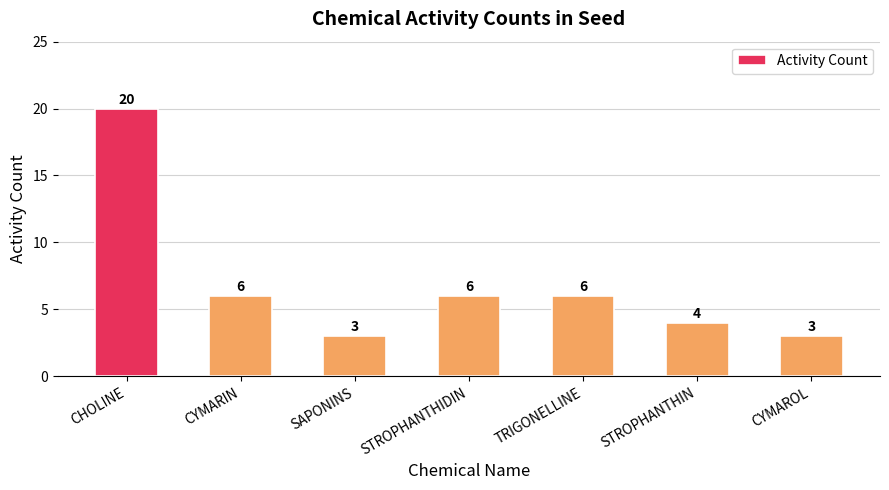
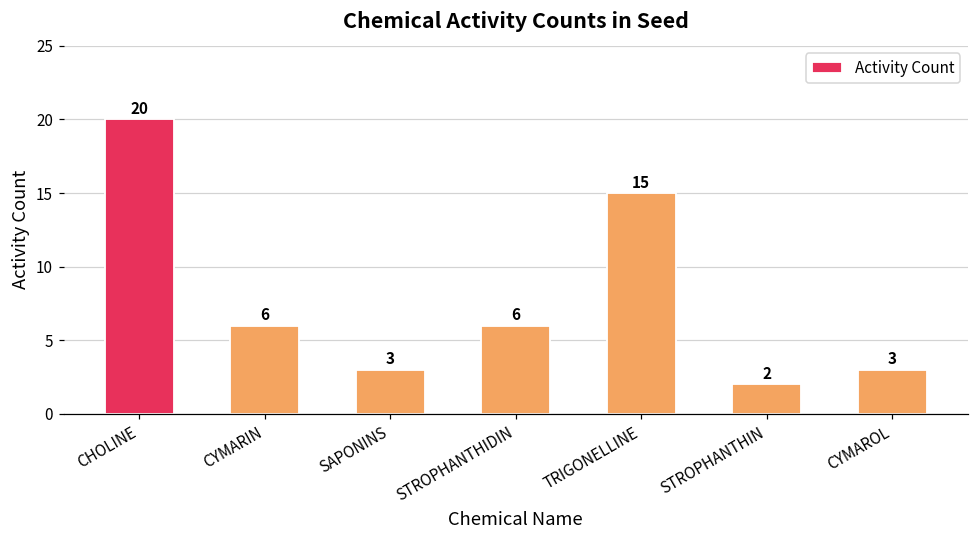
  {
    "CHOLINE": 20,
    "CYMARIN": 6,
    "SAPONINS": 3,
    "STROPHANTHIDIN": 6,
-   "TRIGONELLINE": 6,
-   "STROPHANTHIN": 4,
+   "TRIGONELLINE": 15,
+   "STROPHANTHIN": 2,
    "CYMAROL": 3
  }
